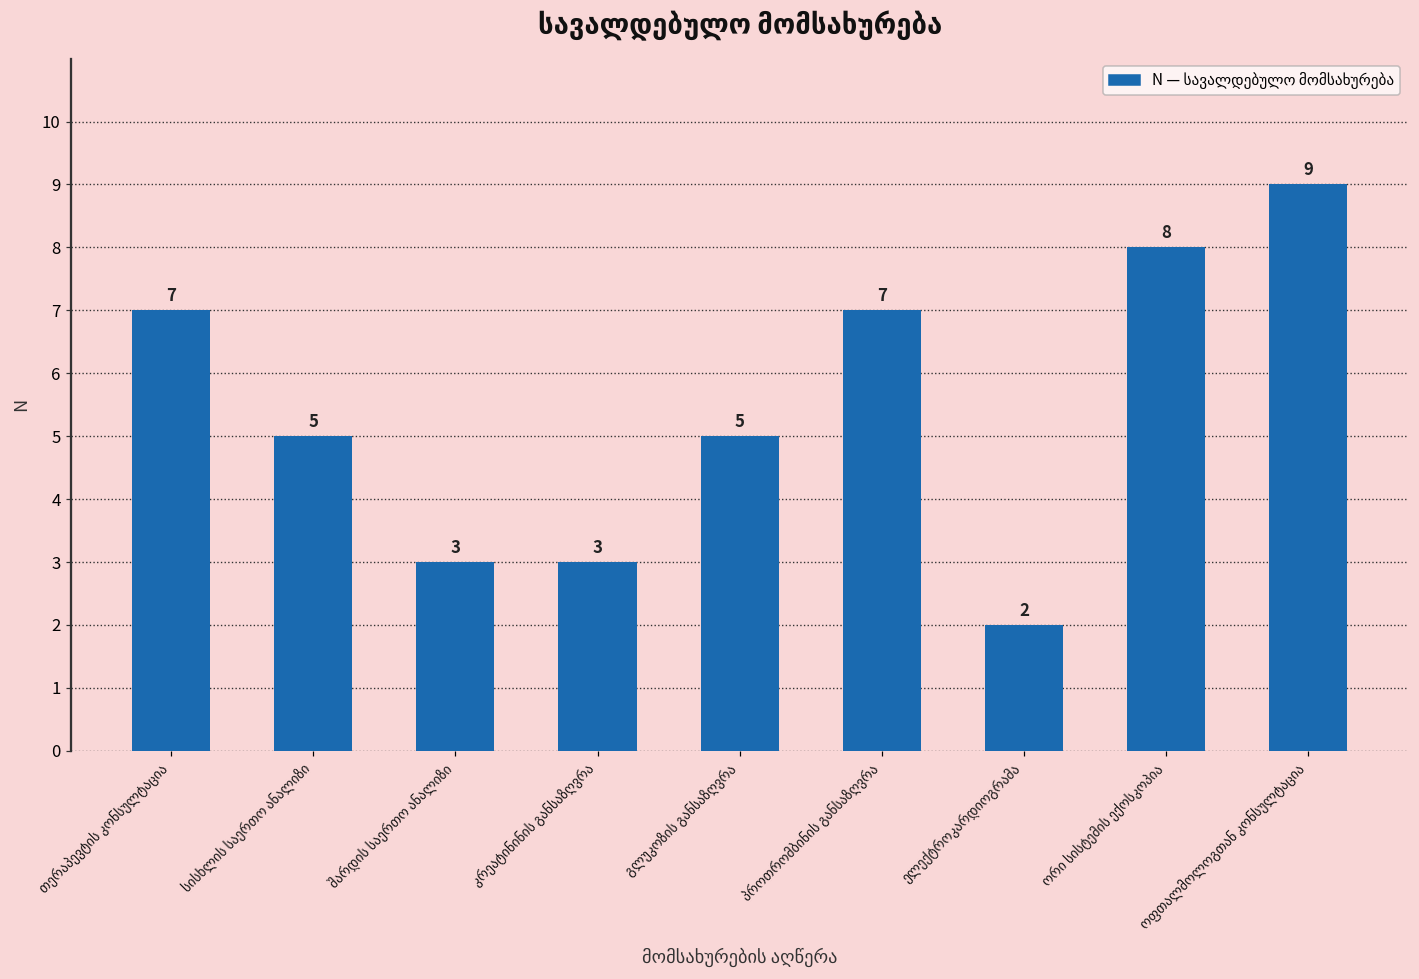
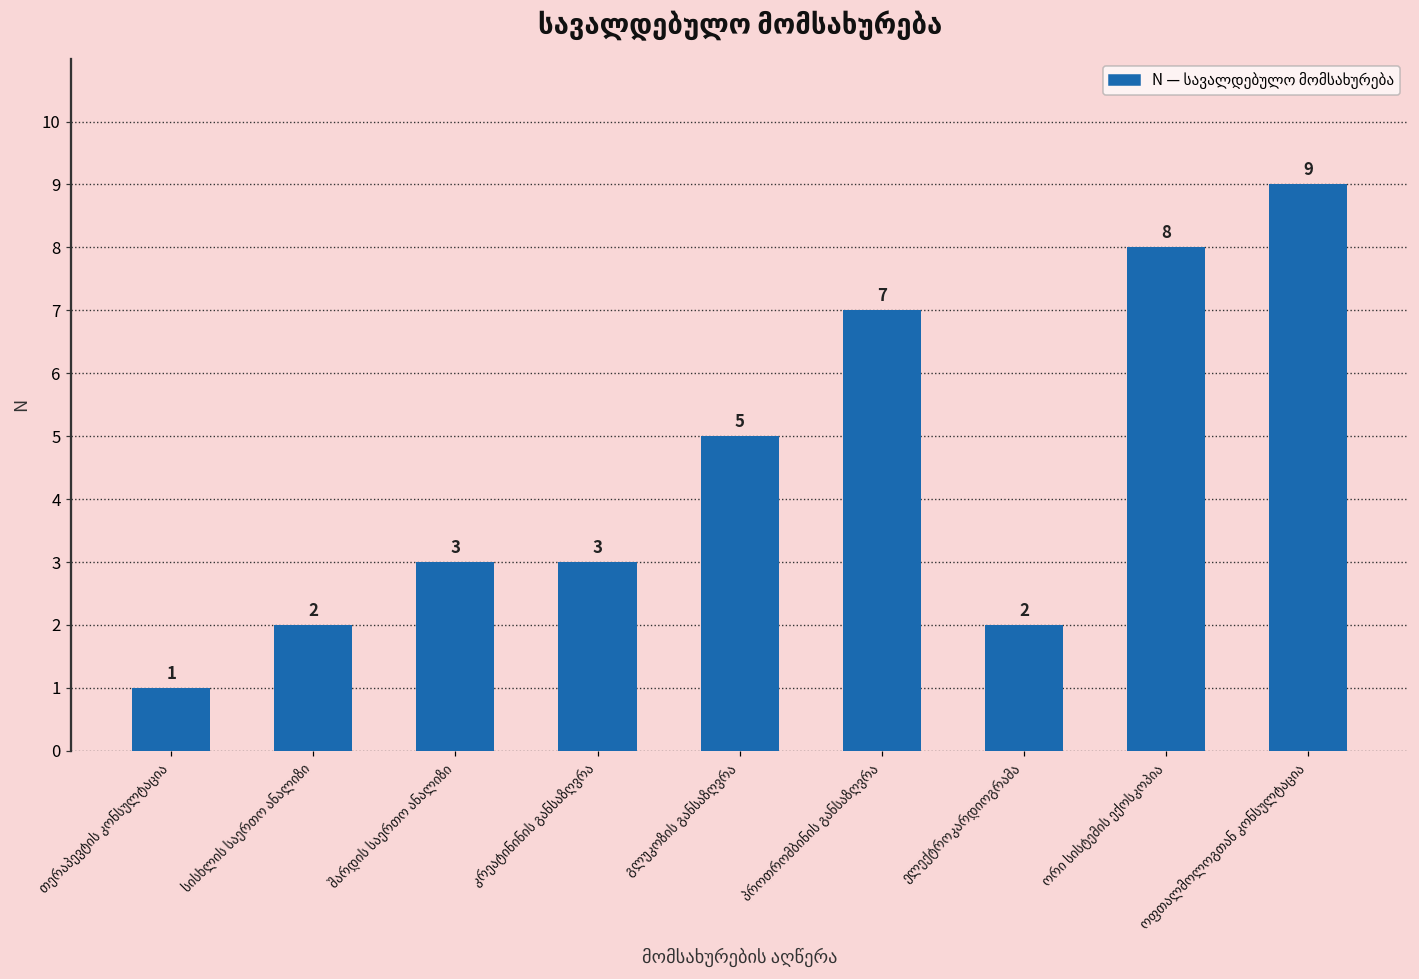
  {
-   "თერაპევტის კონსულტაცია": 7,
-   "სისხლის საერთო ანალიზი": 5,
+   "თერაპევტის კონსულტაცია": 1,
+   "სისხლის საერთო ანალიზი": 2,
    "შარდის საერთო ანალიზი": 3,
    "კრეატინინის განსაზღვრა": 3,
    "გლუკოზის განსაზღვრა": 5,
    "პროთრომბინის განსაზღვრა": 7,
    "ელექტროკარდიოგრამა": 2,
    "ორი სისტემის ექოსკოპია": 8,
    "ოფთალმოლოგთან კონსულტაცია": 9
  }
